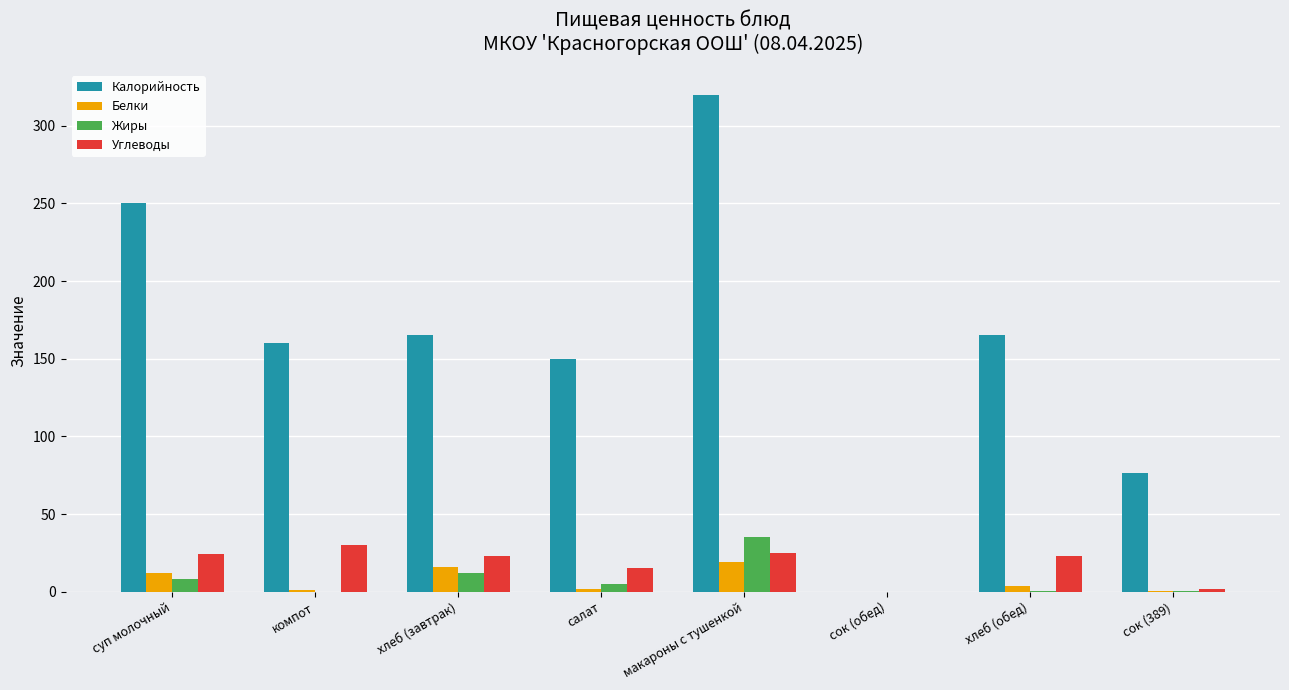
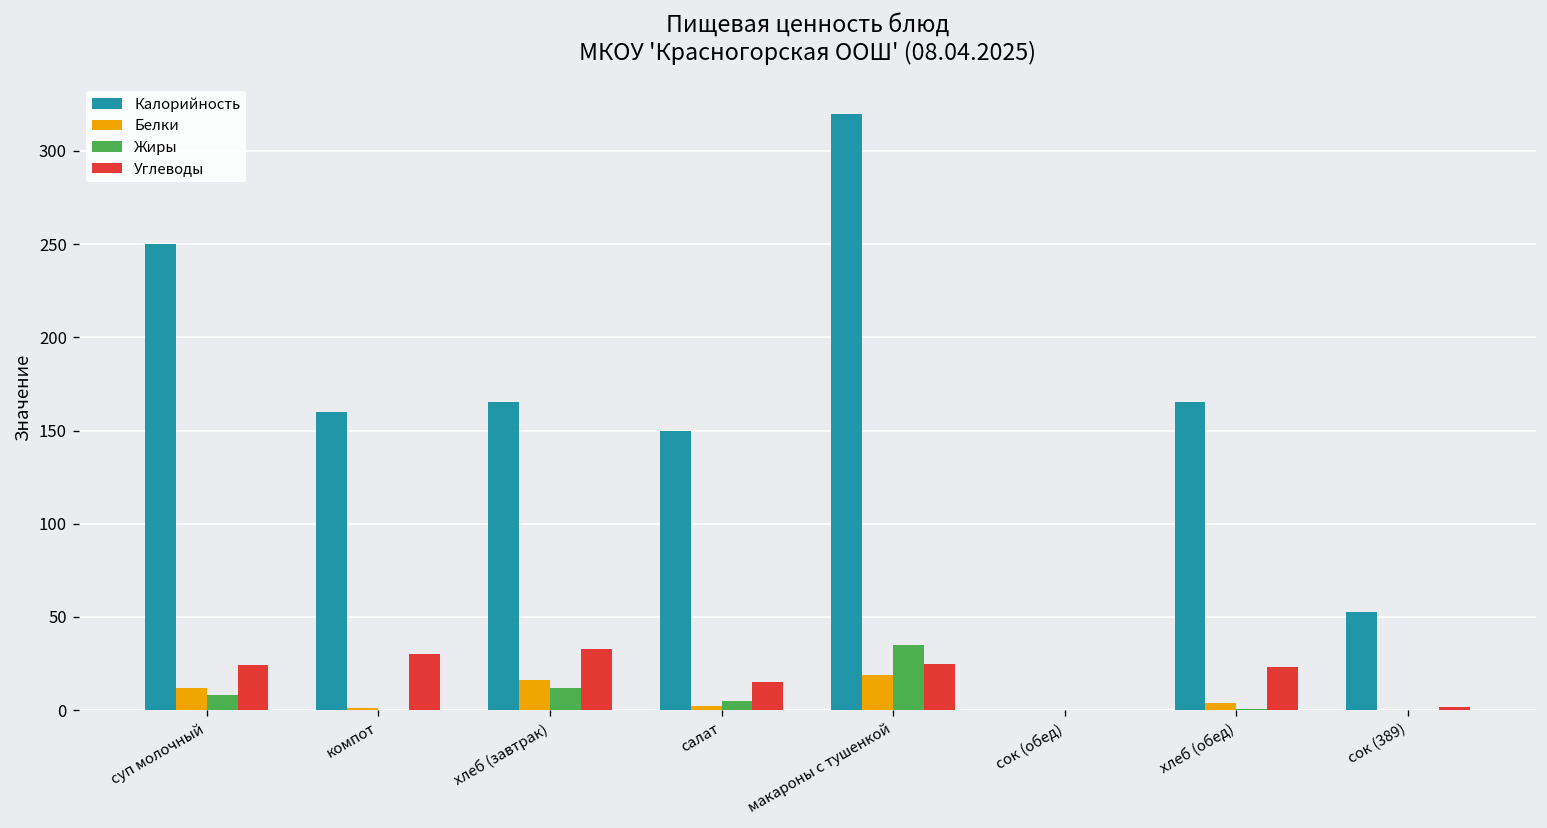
  {
    "Калорийность": {
      "суп молочный": 250,
      "компот": 160,
      "хлеб (завтрак)": 165,
      "салат": 150,
      "макароны с тушенкой": 320,
      "сок (обед)": 0,
      "хлеб (обед)": 165,
-     "сок (389)": 77
+     "сок (389)": 53
    },
    "Белки": {
      "суп молочный": 12,
      "хлеб (завтрак)": 16,
      "салат": 2,
      "макароны с тушенкой": 19,
      "сок (обед)": 0,
      "хлеб (обед)": 4
    },
    "Жиры": {
      "суп молочный": 8,
      "компот": 0,
      "хлеб (завтрак)": 12,
      "салат": 5,
      "макароны с тушенкой": 35,
      "сок (обед)": 0
    },
    "Углеводы": {
      "суп молочный": 24,
      "компот": 30,
-     "хлеб (завтрак)": 23,
+     "хлеб (завтрак)": 33,
      "салат": 15,
      "макароны с тушенкой": 25,
      "сок (обед)": 0,
      "хлеб (обед)": 23,
      "сок (389)": 2
    }
  }
